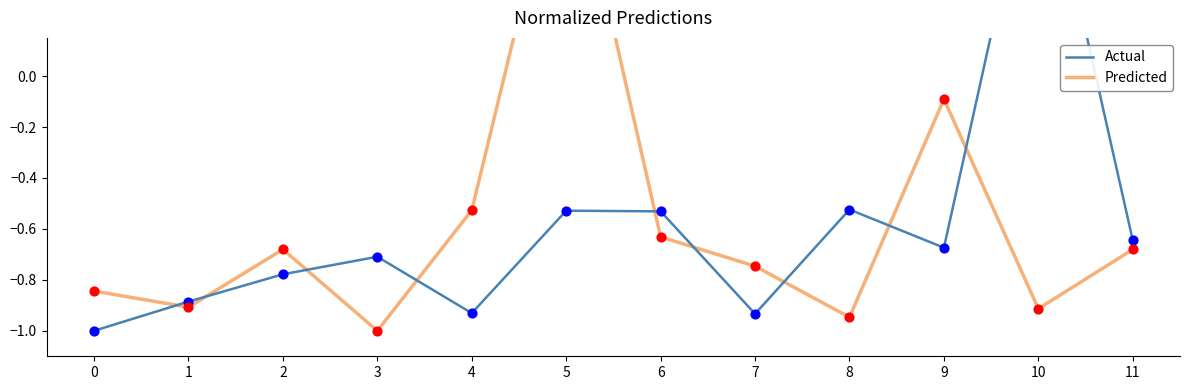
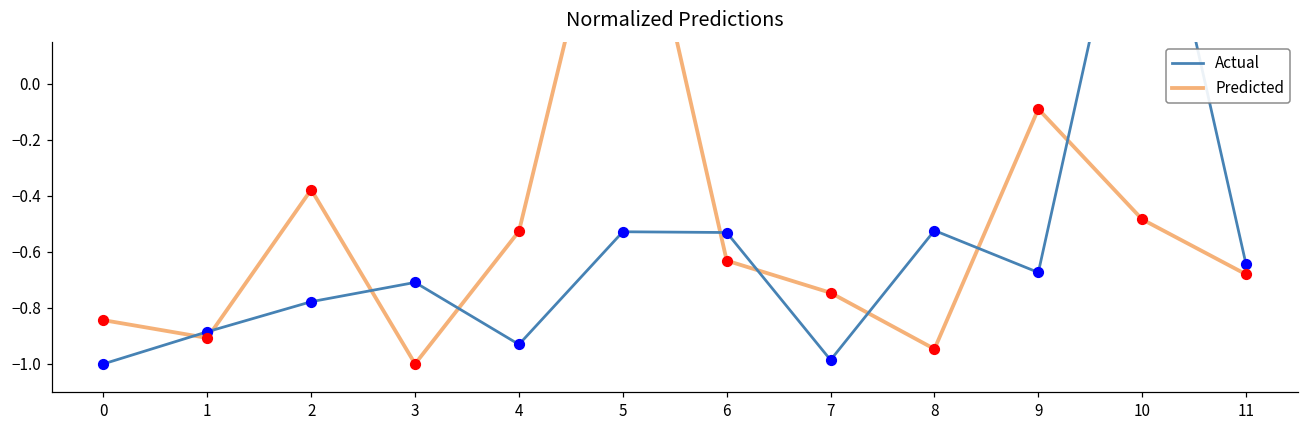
  {
    "Actual": {
      "0": -1.00,
      "1": -0.89,
      "2": -0.78,
      "3": -0.71,
      "4": -0.93,
      "5": -0.53,
      "6": -0.53,
-     "7": -0.93,
+     "7": -0.99,
      "8": -0.52,
      "9": -0.67,
      "11": -0.64
    },
    "Predicted": {
      "0": -0.84,
      "1": -0.91,
-     "2": -0.68,
+     "2": -0.38,
      "3": -1.00,
      "4": -0.53,
      "6": -0.63,
      "7": -0.75,
      "8": -0.95,
      "9": -0.09,
-     "10": -0.91,
+     "10": -0.48,
      "11": -0.68
    }
  }
